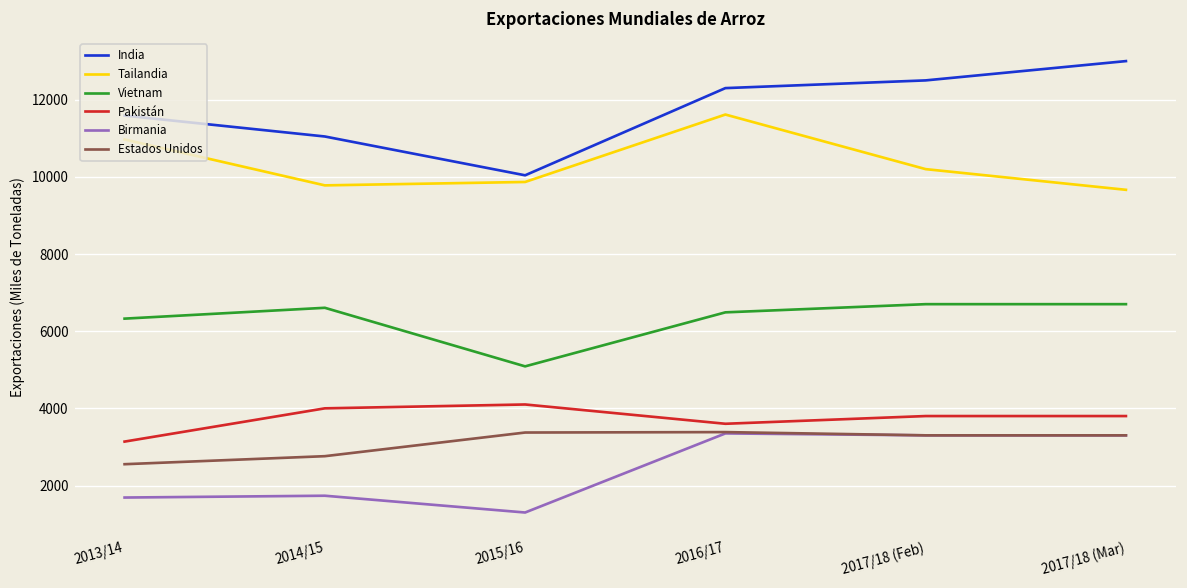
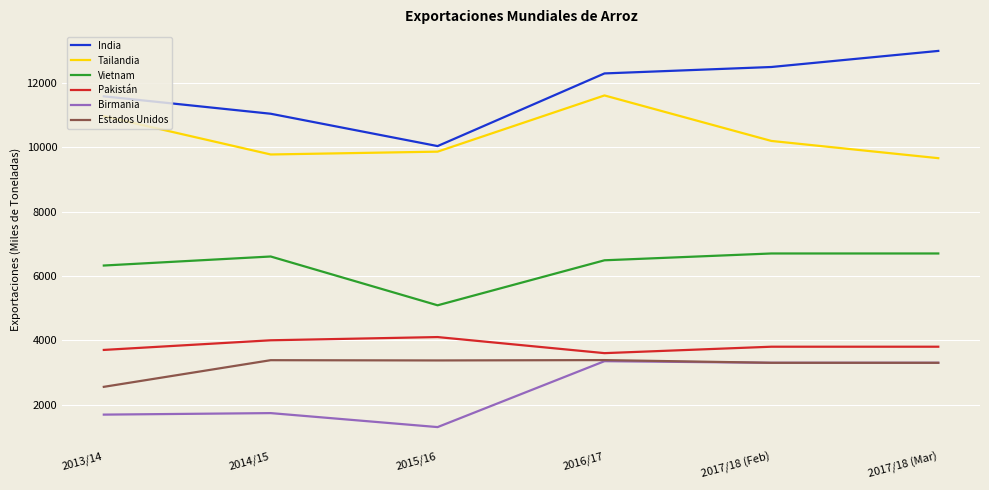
  {
    "India": {
      "2014/15": 11000,
      "2015/16": 10000,
      "2016/17": 12300,
      "2017/18 (Feb)": 12500,
      "2017/18 (Mar)": 13000
    },
    "Tailandia": {
      "2014/15": 9800,
      "2015/16": 9900,
      "2016/17": 11600,
      "2017/18 (Feb)": 10200,
      "2017/18 (Mar)": 9700
    },
    "Vietnam": {
      "2013/14": 6300,
      "2014/15": 6600,
      "2015/16": 5100,
      "2016/17": 6500,
      "2017/18 (Feb)": 6700,
      "2017/18 (Mar)": 6700
    },
    "Pakistán": {
-     "2013/14": 3100,
+     "2013/14": 3700,
      "2014/15": 4000,
      "2015/16": 4100,
      "2016/17": 3600,
      "2017/18 (Feb)": 3800,
      "2017/18 (Mar)": 3800
    },
    "Birmania": {
      "2013/14": 1700,
      "2014/15": 1700,
      "2015/16": 1300
    },
    "Estados Unidos": {
      "2013/14": 2600,
-     "2014/15": 2800,
+     "2014/15": 3400,
      "2015/16": 3400
    }
  }
